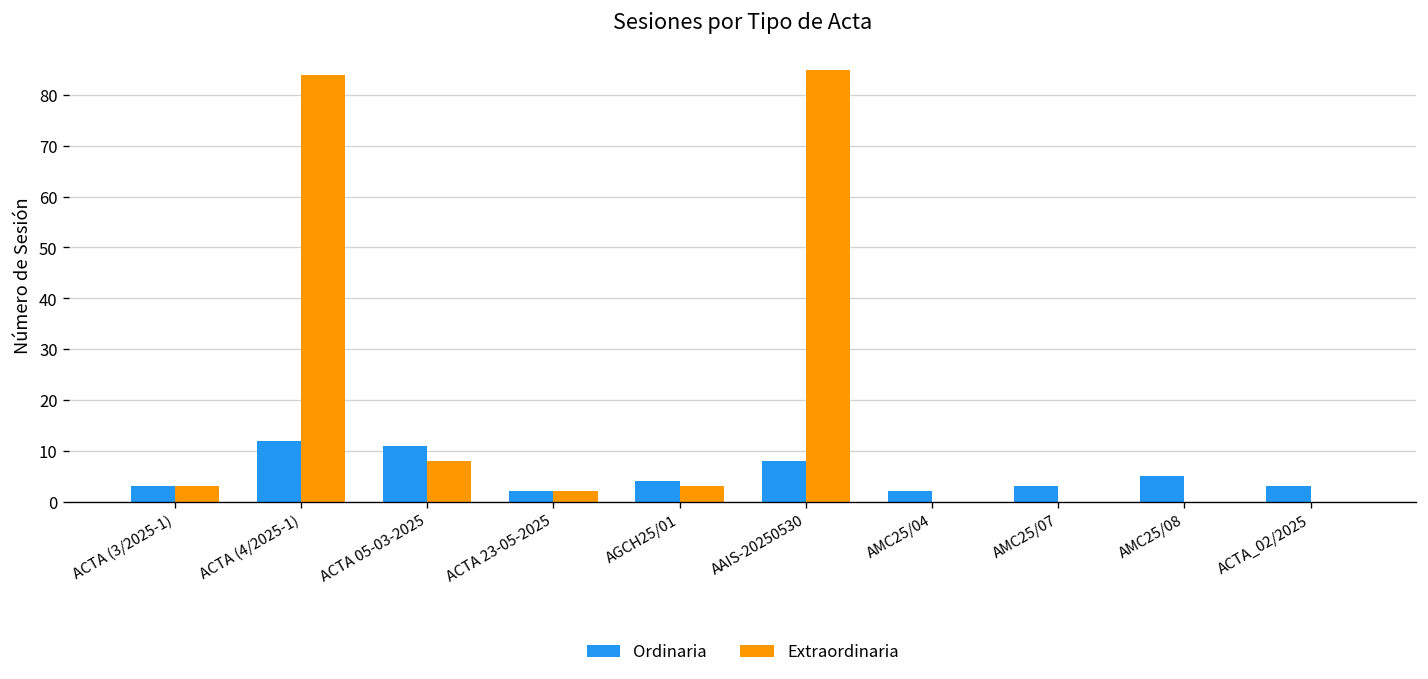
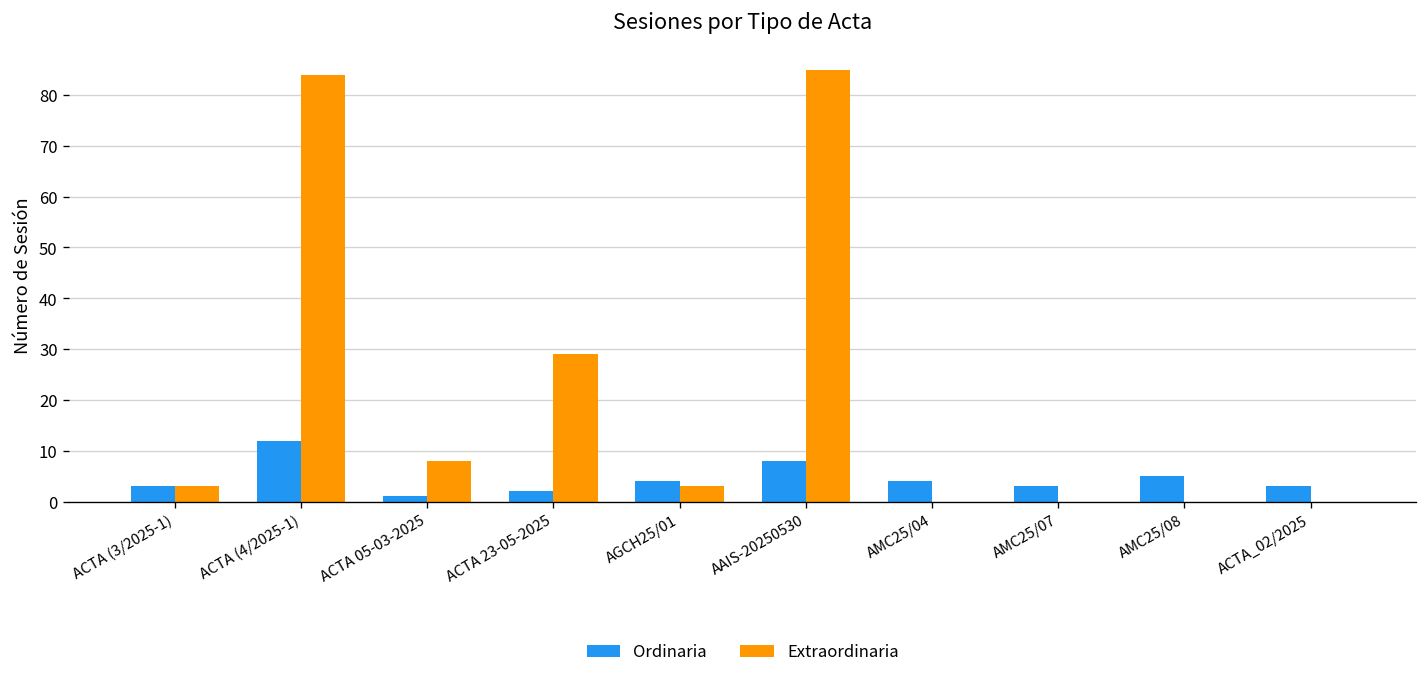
  {
    "Ordinaria": {
      "ACTA (3/2025-1)": 3,
      "ACTA (4/2025-1)": 12,
-     "ACTA 05-03-2025": 11,
+     "ACTA 05-03-2025": 1,
      "ACTA 23-05-2025": 2,
      "AGCH25/01": 4,
      "AAIS-20250530": 8,
-     "AMC25/04": 2,
+     "AMC25/04": 4,
      "AMC25/07": 3,
      "AMC25/08": 5,
      "ACTA_02/2025": 3
    },
    "Extraordinaria": {
      "ACTA (3/2025-1)": 3,
      "ACTA (4/2025-1)": 84,
      "ACTA 05-03-2025": 8,
-     "ACTA 23-05-2025": 2,
+     "ACTA 23-05-2025": 29,
      "AGCH25/01": 3,
      "AAIS-20250530": 85,
      "AMC25/04": 0,
      "AMC25/07": 0,
      "AMC25/08": 0,
      "ACTA_02/2025": 0
    }
  }
